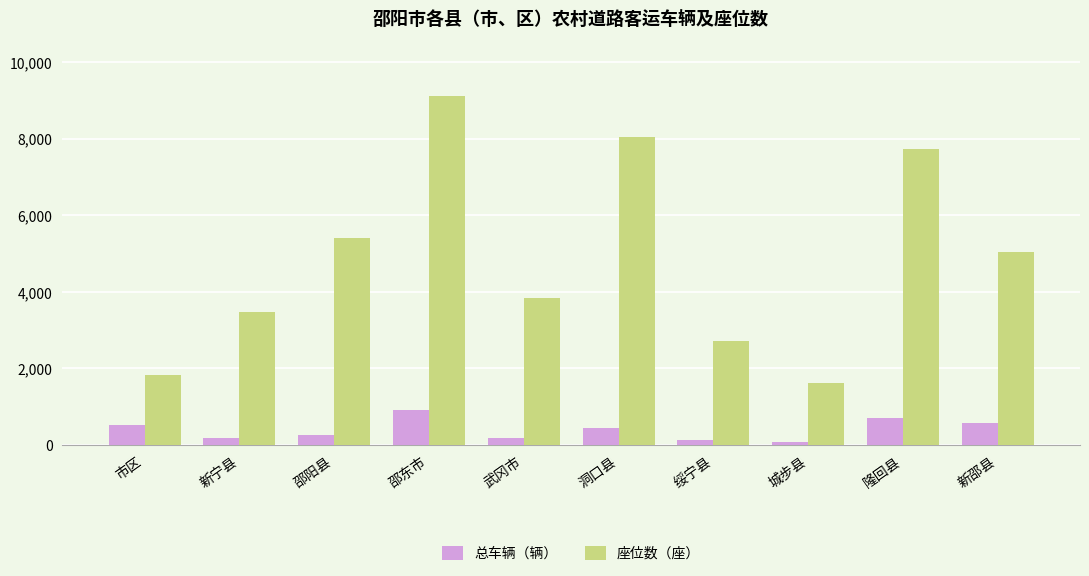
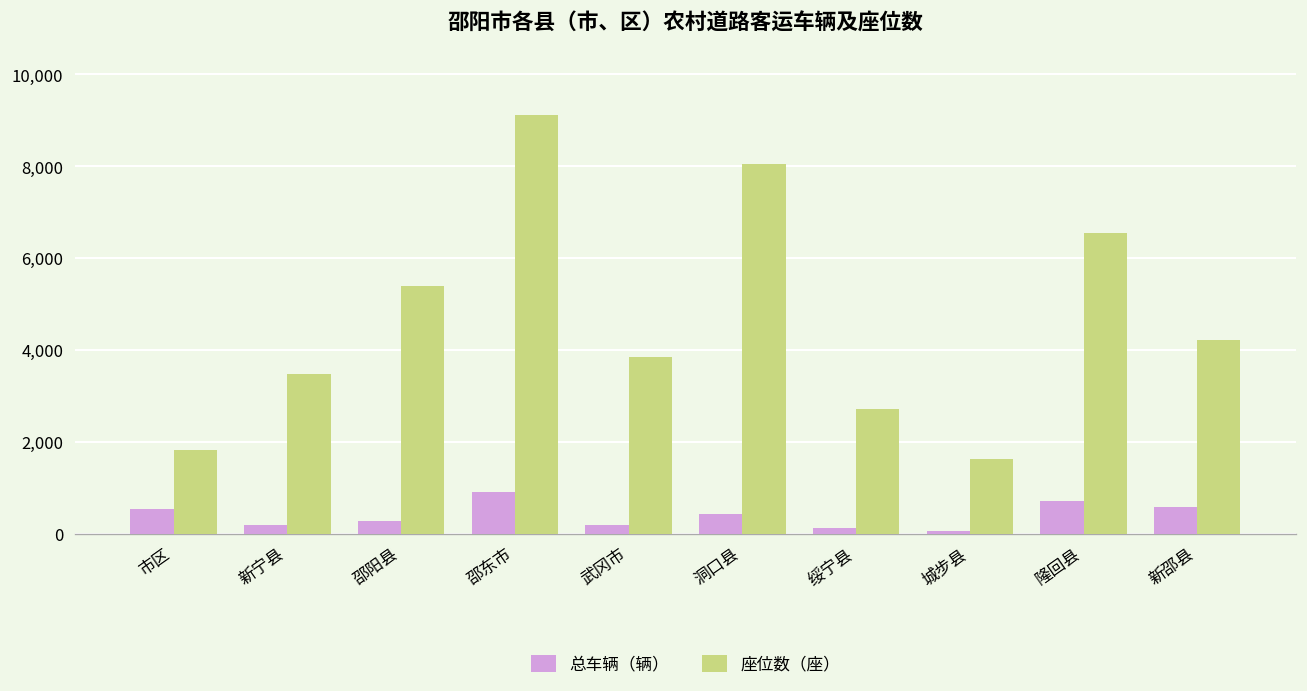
  {
    "总车辆（辆）": {
      "市区": "500",
      "新宁县": "200",
      "邵阳县": "300",
      "邵东市": "900",
      "武冈市": "200",
      "洞口县": "400",
      "绥宁县": "100",
      "城步县": "100",
      "隆回县": "700",
      "新邵县": "600"
    },
    "座位数（座）": {
      "市区": "1,800",
      "新宁县": "3,500",
      "邵阳县": "5,400",
      "邵东市": "9,100",
      "武冈市": "3,800",
      "洞口县": "8,000",
      "绥宁县": "2,700",
      "城步县": "1,600",
-     "隆回县": "7,700",
-     "新邵县": "5,000"
+     "隆回县": "6,500",
+     "新邵县": "4,200"
    }
  }
